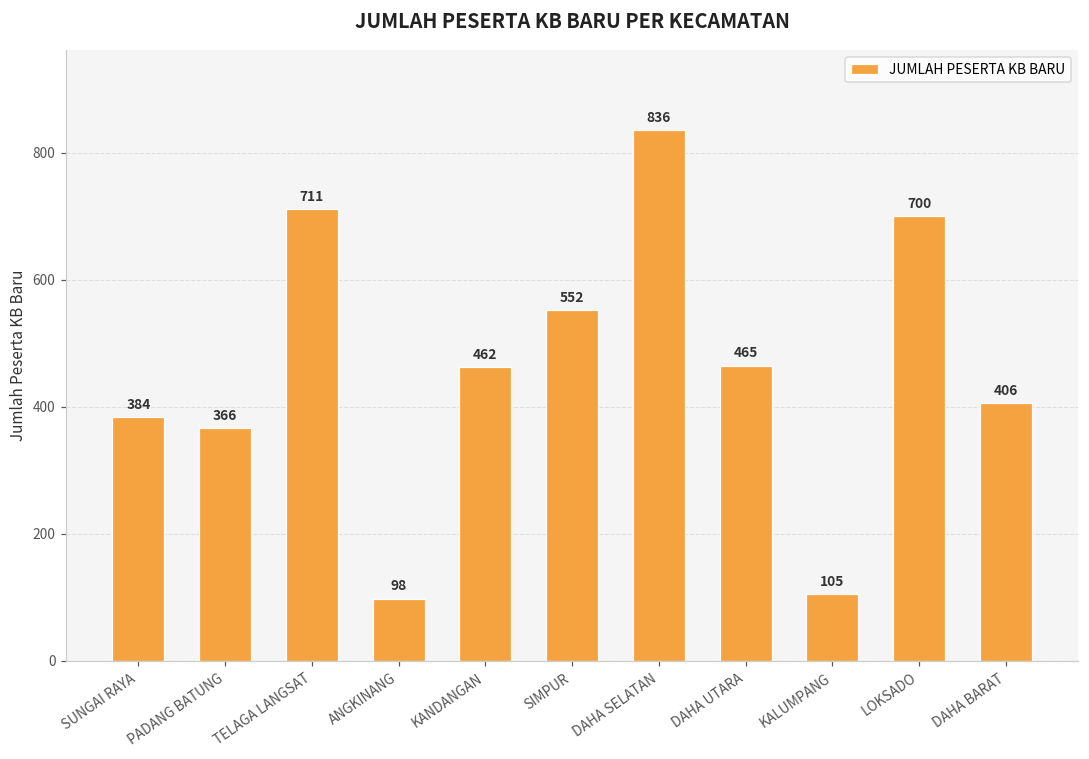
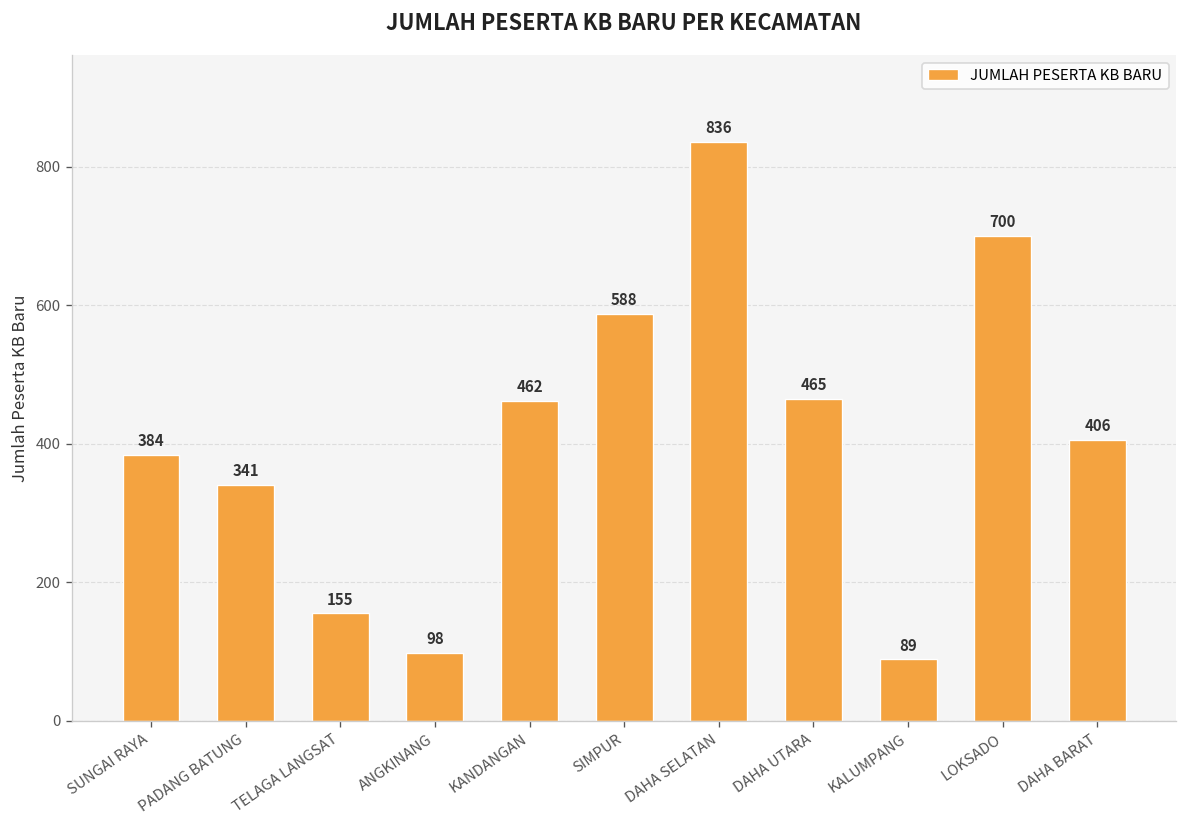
  {
    "SUNGAI RAYA": 384,
-   "PADANG BATUNG": 366,
-   "TELAGA LANGSAT": 711,
+   "PADANG BATUNG": 341,
+   "TELAGA LANGSAT": 155,
    "ANGKINANG": 98,
    "KANDANGAN": 462,
-   "SIMPUR": 552,
+   "SIMPUR": 588,
    "DAHA SELATAN": 836,
    "DAHA UTARA": 465,
-   "KALUMPANG": 105,
+   "KALUMPANG": 89,
    "LOKSADO": 700,
    "DAHA BARAT": 406
  }
